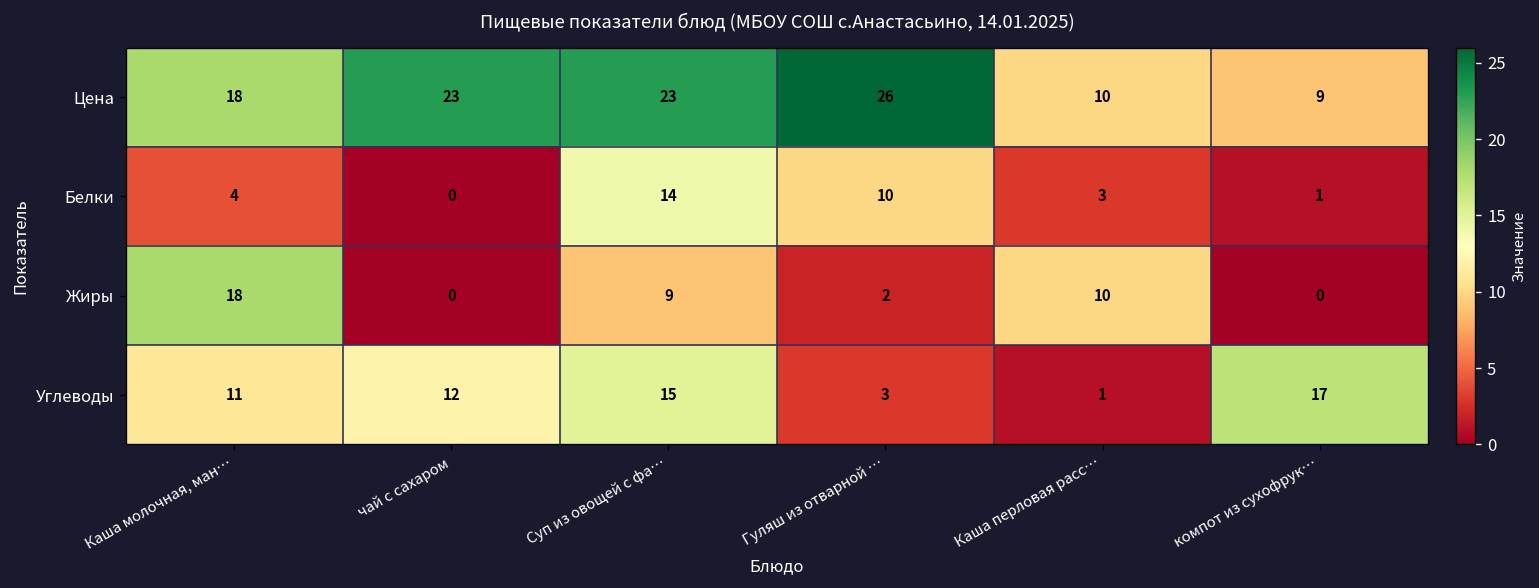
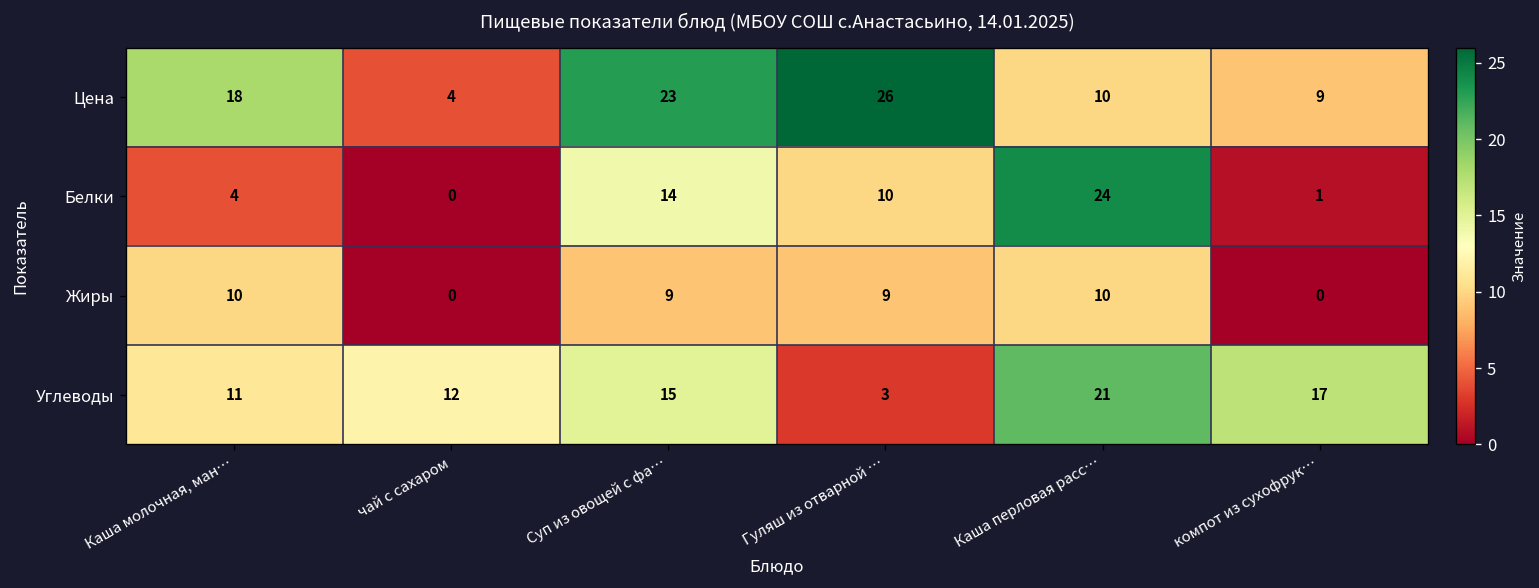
  {
    "Цена": {
      "Каша молочная, ман…": 18,
-     "чай с сахаром": 23,
+     "чай с сахаром": 4,
      "Суп из овощей с фа…": 23,
      "Гуляш из отварной …": 26,
      "Каша перловая расс…": 10,
      "компот из сухофрук…": 9
    },
    "Белки": {
      "Каша молочная, ман…": 4,
      "чай с сахаром": 0,
      "Суп из овощей с фа…": 14,
      "Гуляш из отварной …": 10,
-     "Каша перловая расс…": 3,
+     "Каша перловая расс…": 24,
      "компот из сухофрук…": 1
    },
    "Жиры": {
-     "Каша молочная, ман…": 18,
+     "Каша молочная, ман…": 10,
      "чай с сахаром": 0,
      "Суп из овощей с фа…": 9,
-     "Гуляш из отварной …": 2,
+     "Гуляш из отварной …": 9,
      "Каша перловая расс…": 10,
      "компот из сухофрук…": 0
    },
    "Углеводы": {
      "Каша молочная, ман…": 11,
      "чай с сахаром": 12,
      "Суп из овощей с фа…": 15,
      "Гуляш из отварной …": 3,
-     "Каша перловая расс…": 1,
+     "Каша перловая расс…": 21,
      "компот из сухофрук…": 17
    }
  }
